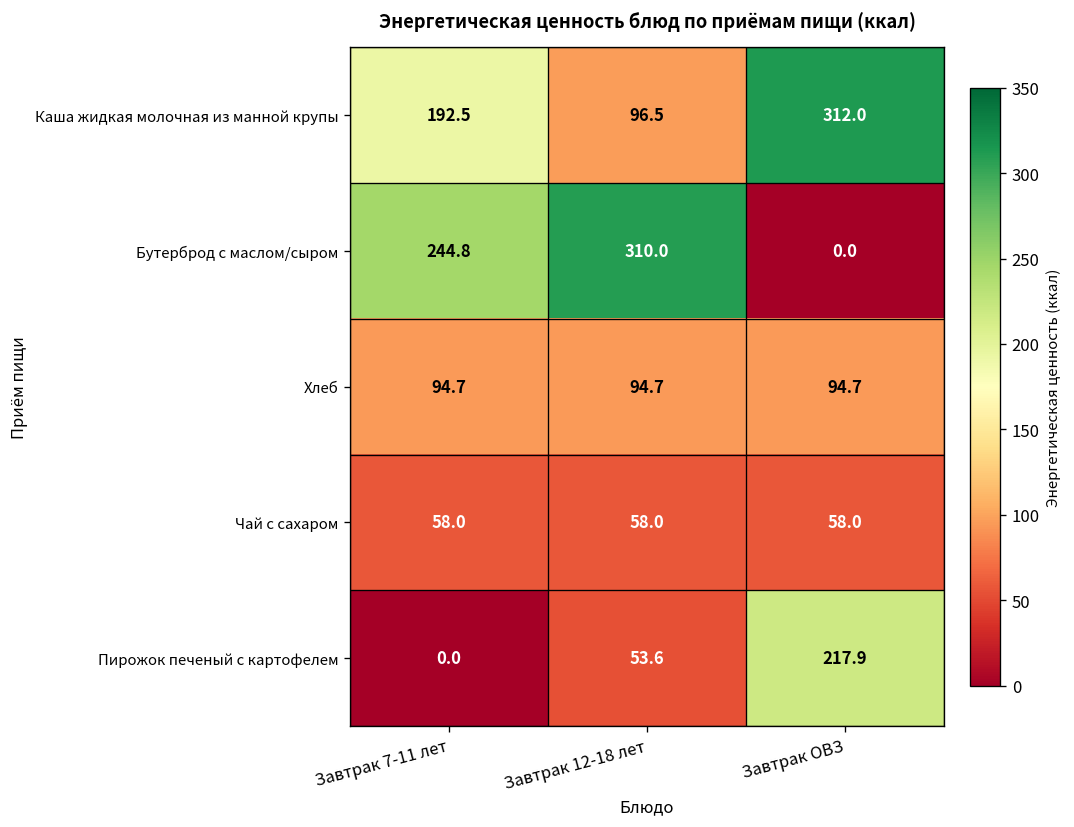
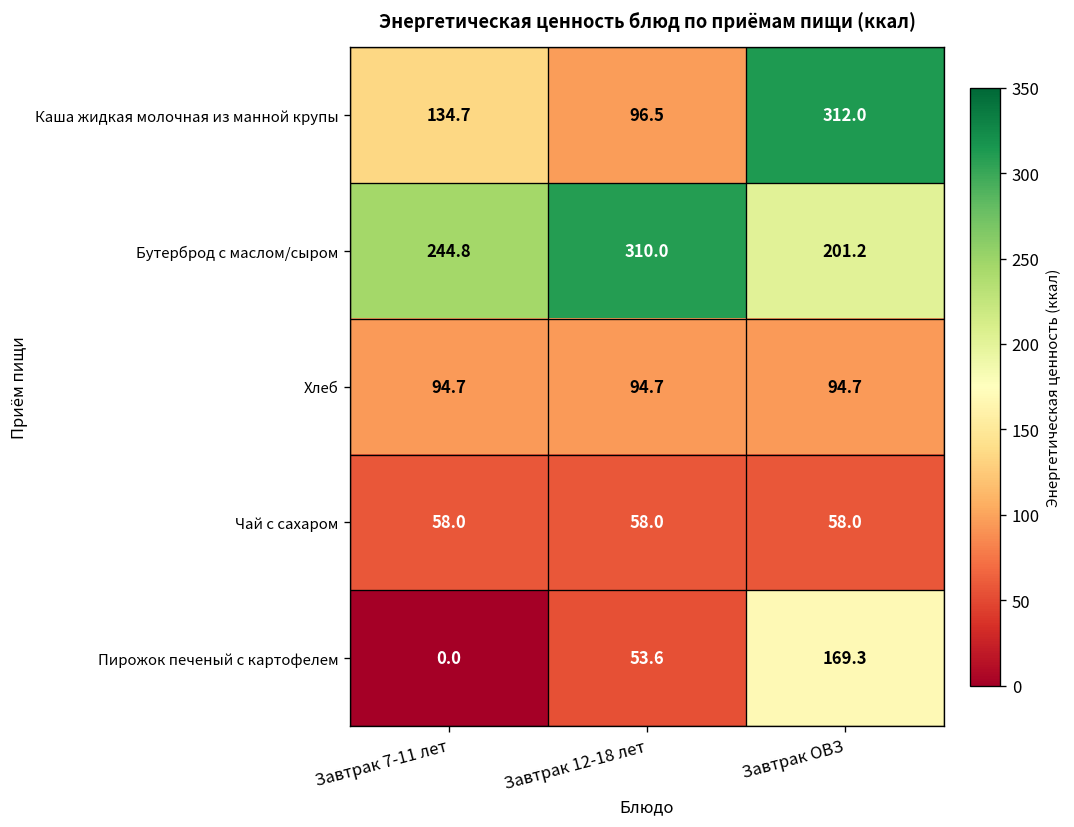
  {
    "Каша жидкая молочная из манной крупы": {
-     "Завтрак 7-11 лет": 192.5,
+     "Завтрак 7-11 лет": 134.7,
      "Завтрак 12-18 лет": 96.5,
      "Завтрак ОВЗ": 312.0
    },
    "Бутерброд с маслом/сыром": {
      "Завтрак 7-11 лет": 244.8,
      "Завтрак 12-18 лет": 310.0,
-     "Завтрак ОВЗ": 0.0
+     "Завтрак ОВЗ": 201.2
    },
    "Хлеб": {
      "Завтрак 7-11 лет": 94.7,
      "Завтрак 12-18 лет": 94.7,
      "Завтрак ОВЗ": 94.7
    },
    "Чай с сахаром": {
      "Завтрак 7-11 лет": 58.0,
      "Завтрак 12-18 лет": 58.0,
      "Завтрак ОВЗ": 58.0
    },
    "Пирожок печеный с картофелем": {
      "Завтрак 7-11 лет": 0.0,
      "Завтрак 12-18 лет": 53.6,
-     "Завтрак ОВЗ": 217.9
+     "Завтрак ОВЗ": 169.3
    }
  }
